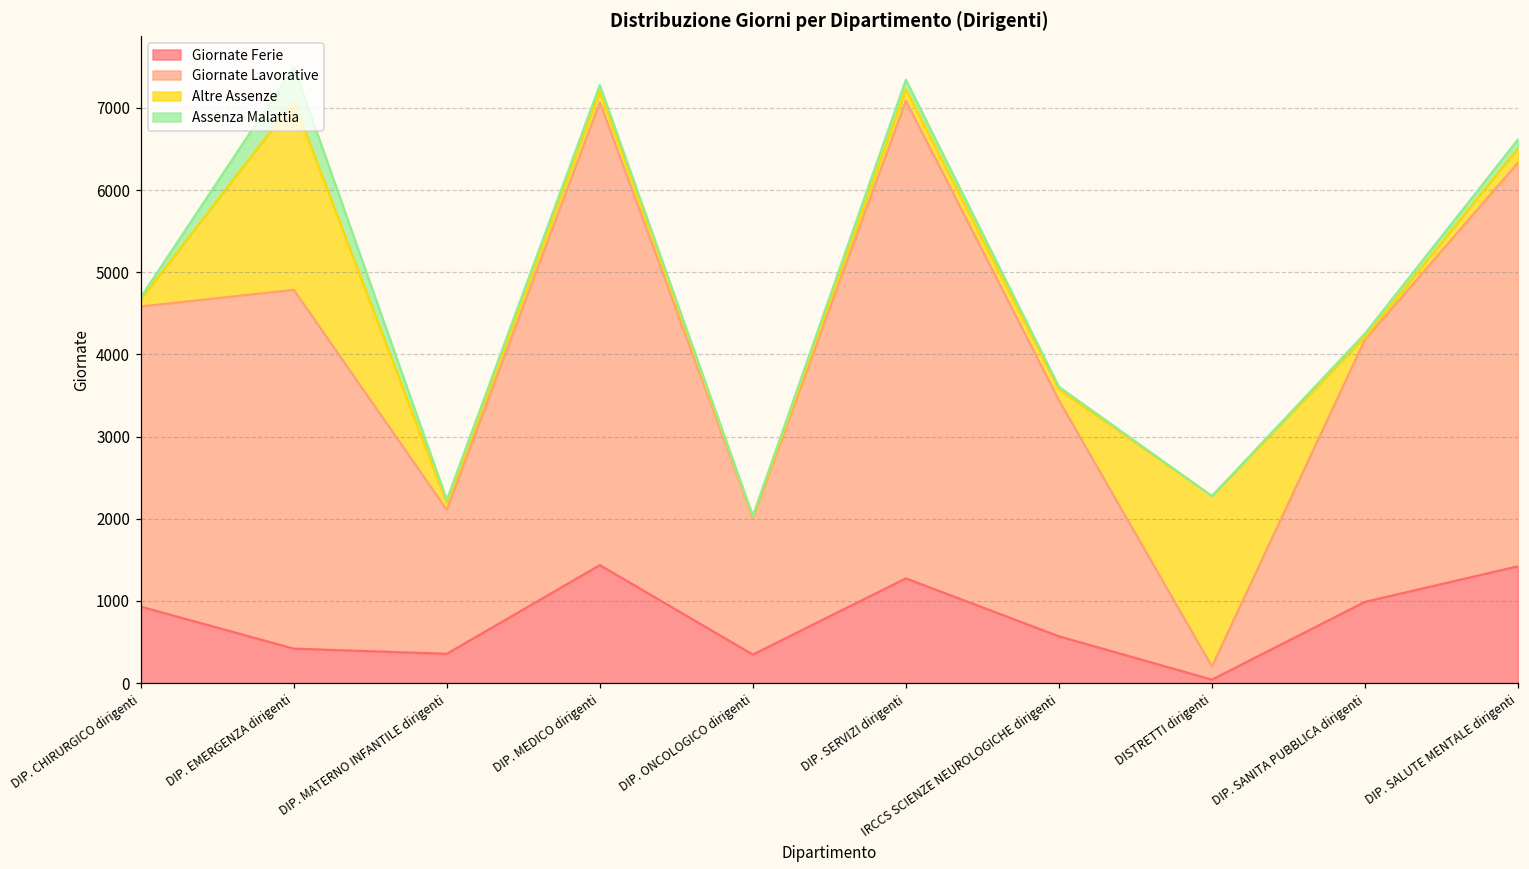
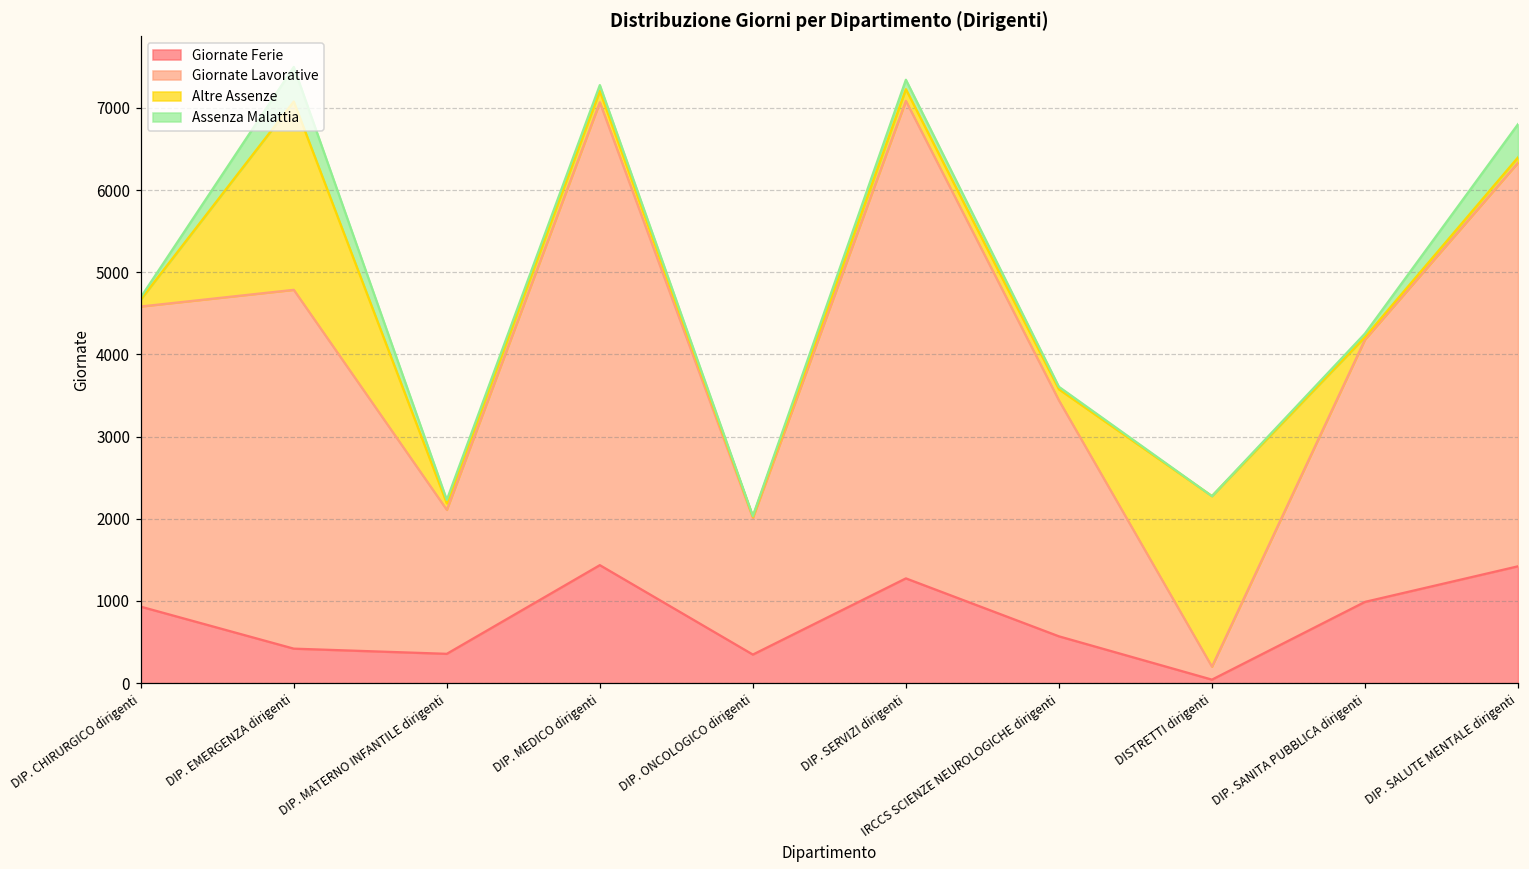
  {
    "Altre Assenze": {
      "DIP. MATERNO INFANTILE dirigenti": 100,
      "DIP. MEDICO dirigenti": 100,
      "DIP. SERVIZI dirigenti": 100,
-     "DIP. SALUTE MENTALE dirigenti": 200
+     "DIP. SALUTE MENTALE dirigenti": 100
    },
    "Assenza Malattia": {
      "DIP. MATERNO INFANTILE dirigenti": 0,
      "DIP. MEDICO dirigenti": 100,
      "DIP. SERVIZI dirigenti": 100,
      "DIP. SANITA PUBBLICA dirigenti": 0,
-     "DIP. SALUTE MENTALE dirigenti": 100
+     "DIP. SALUTE MENTALE dirigenti": 400
    }
  }
